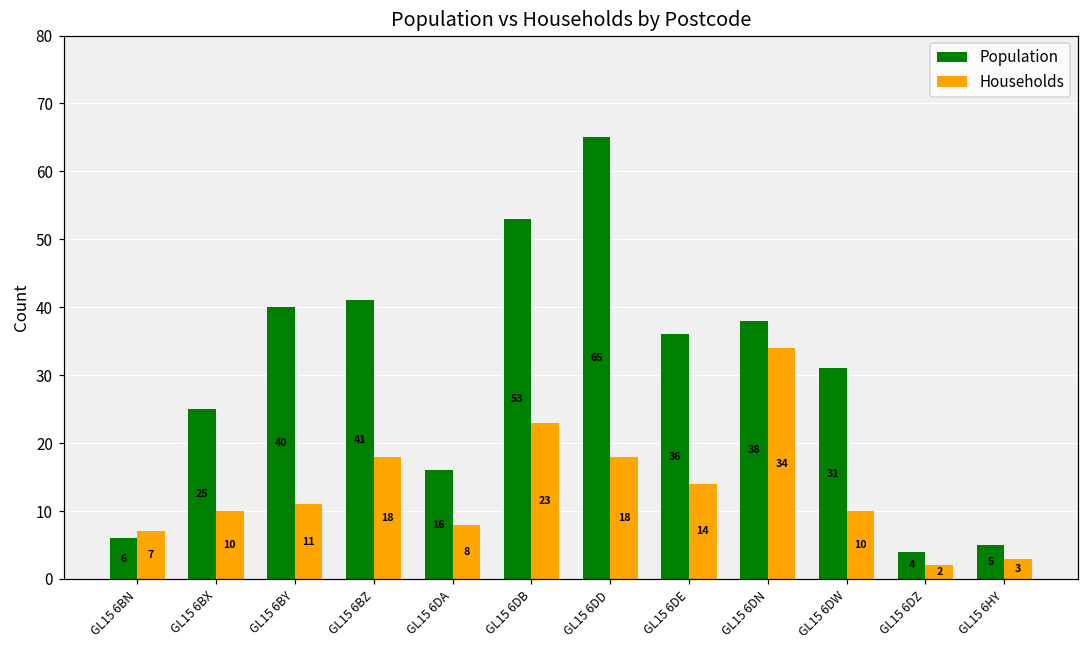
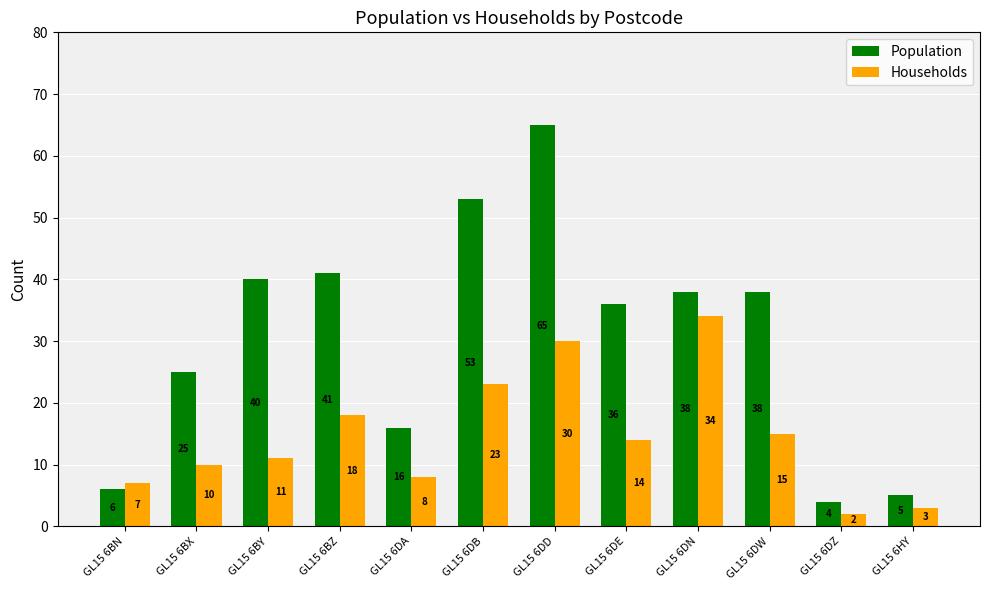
  {
    "Population": {
      "GL15 6BN": 6,
      "GL15 6BX": 25,
      "GL15 6BY": 40,
      "GL15 6BZ": 41,
      "GL15 6DA": 16,
      "GL15 6DB": 53,
      "GL15 6DD": 65,
      "GL15 6DE": 36,
      "GL15 6DN": 38,
-     "GL15 6DW": 31,
+     "GL15 6DW": 38,
      "GL15 6DZ": 4,
      "GL15 6HY": 5
    },
    "Households": {
      "GL15 6BN": 7,
      "GL15 6BX": 10,
      "GL15 6BY": 11,
      "GL15 6BZ": 18,
      "GL15 6DA": 8,
      "GL15 6DB": 23,
-     "GL15 6DD": 18,
+     "GL15 6DD": 30,
      "GL15 6DE": 14,
      "GL15 6DN": 34,
-     "GL15 6DW": 10,
+     "GL15 6DW": 15,
      "GL15 6DZ": 2,
      "GL15 6HY": 3
    }
  }
